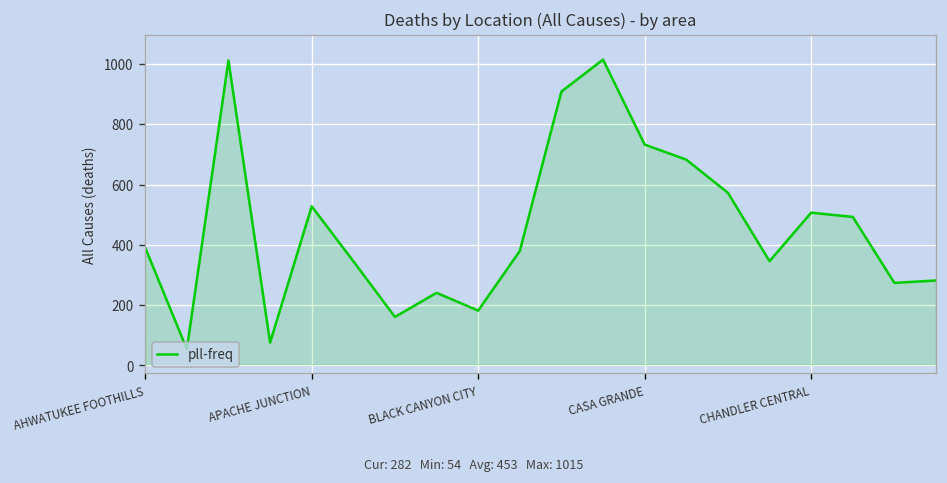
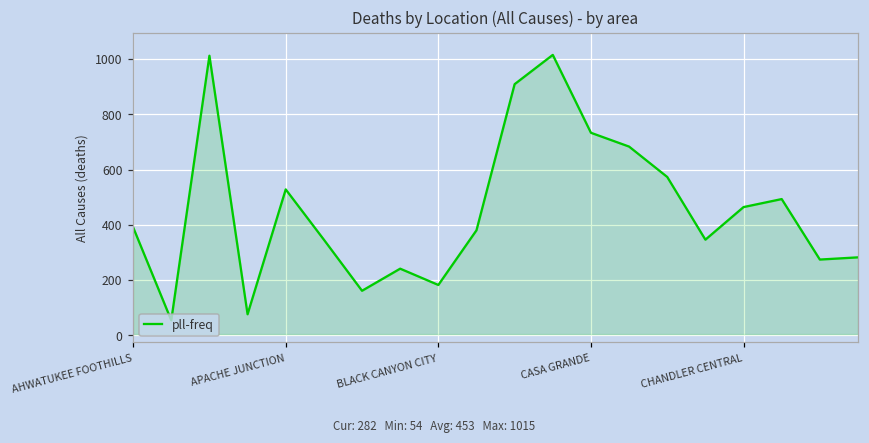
  {
    "AHWATUKEE FOOTHILLS": 390,
    "APACHE JUNCTION": 530,
    "BLACK CANYON CITY": 180,
    "CASA GRANDE": 730,
-   "CHANDLER CENTRAL": 510
+   "CHANDLER CENTRAL": 460
  }
